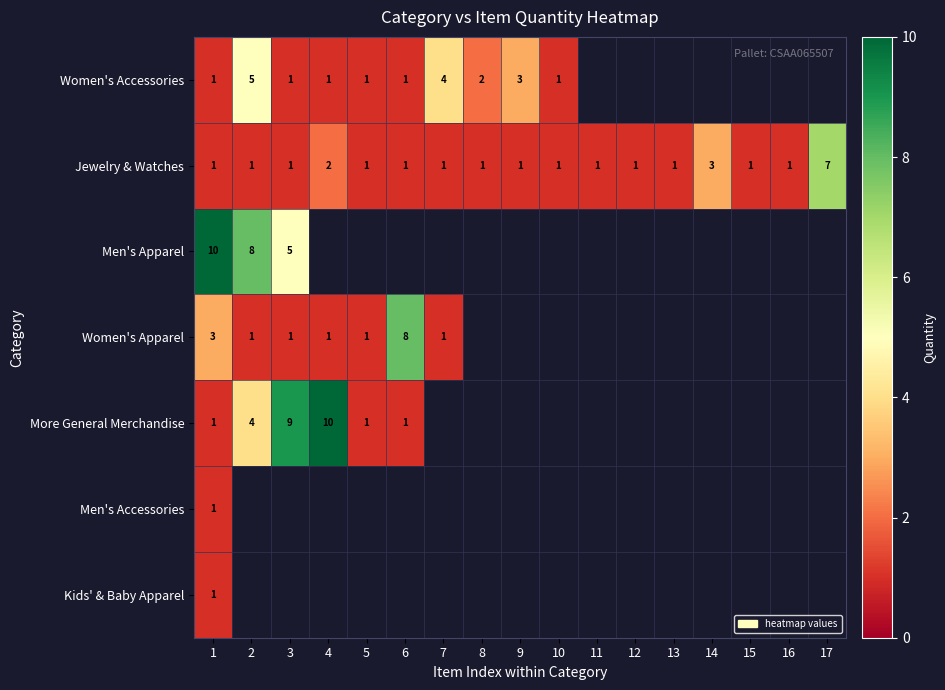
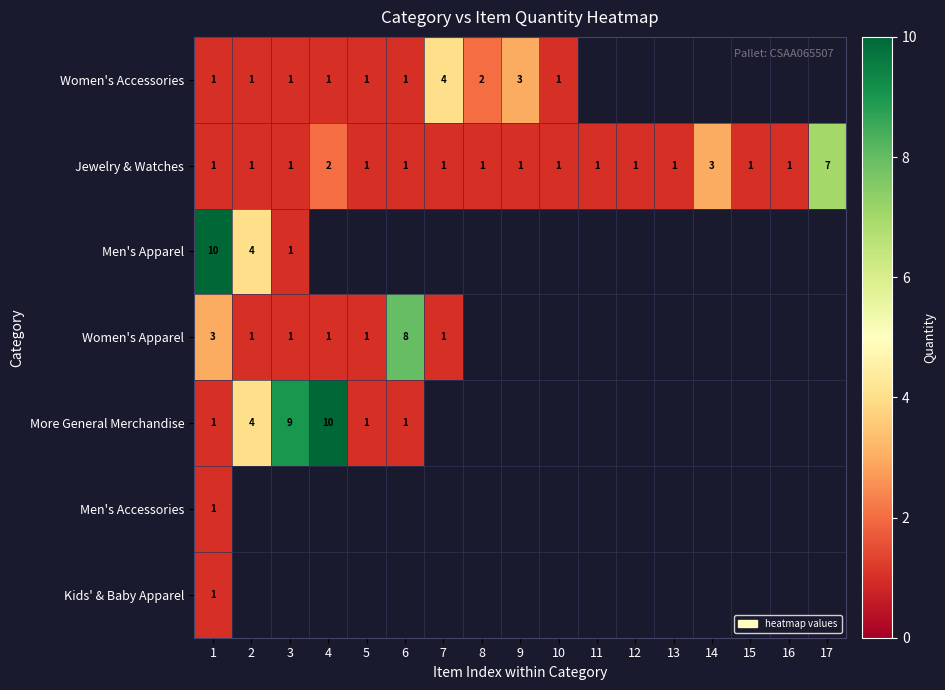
  {
    "Women's Accessories": {
      "1": 1,
-     "2": 5,
+     "2": 1,
      "3": 1,
      "4": 1,
      "5": 1,
      "6": 1,
      "7": 4,
      "8": 2,
      "9": 3,
      "10": 1
    },
    "Jewelry & Watches": {
      "1": 1,
      "2": 1,
      "3": 1,
      "4": 2,
      "5": 1,
      "6": 1,
      "7": 1,
      "8": 1,
      "9": 1,
      "10": 1,
      "11": 1,
      "12": 1,
      "13": 1,
      "14": 3,
      "15": 1,
      "16": 1,
      "17": 7
    },
    "Men's Apparel": {
      "1": 10,
-     "2": 8,
-     "3": 5
+     "2": 4,
+     "3": 1
    },
    "Women's Apparel": {
      "1": 3,
      "2": 1,
      "3": 1,
      "4": 1,
      "5": 1,
      "6": 8,
      "7": 1
    },
    "More General Merchandise": {
      "1": 1,
      "2": 4,
      "3": 9,
      "4": 10,
      "5": 1,
      "6": 1
    },
    "Men's Accessories": {
      "1": 1
    },
    "Kids' & Baby Apparel": {
      "1": 1
    }
  }
